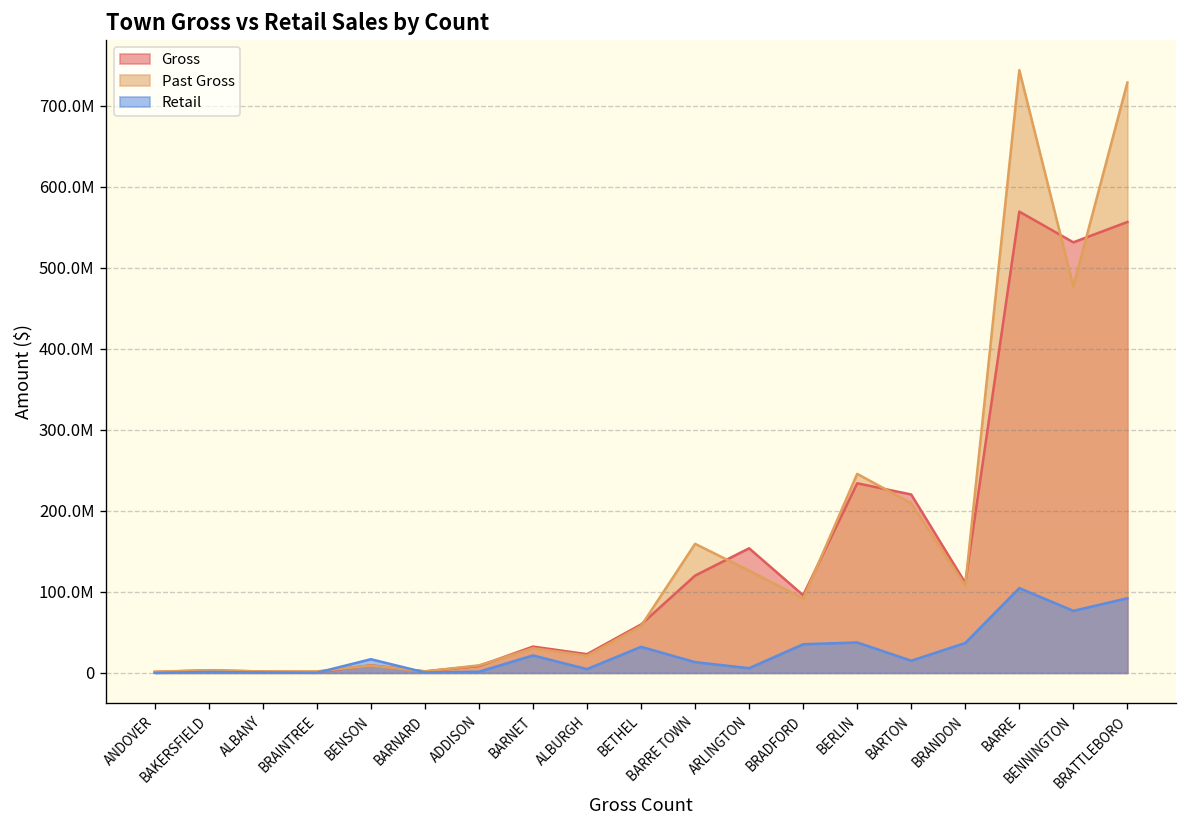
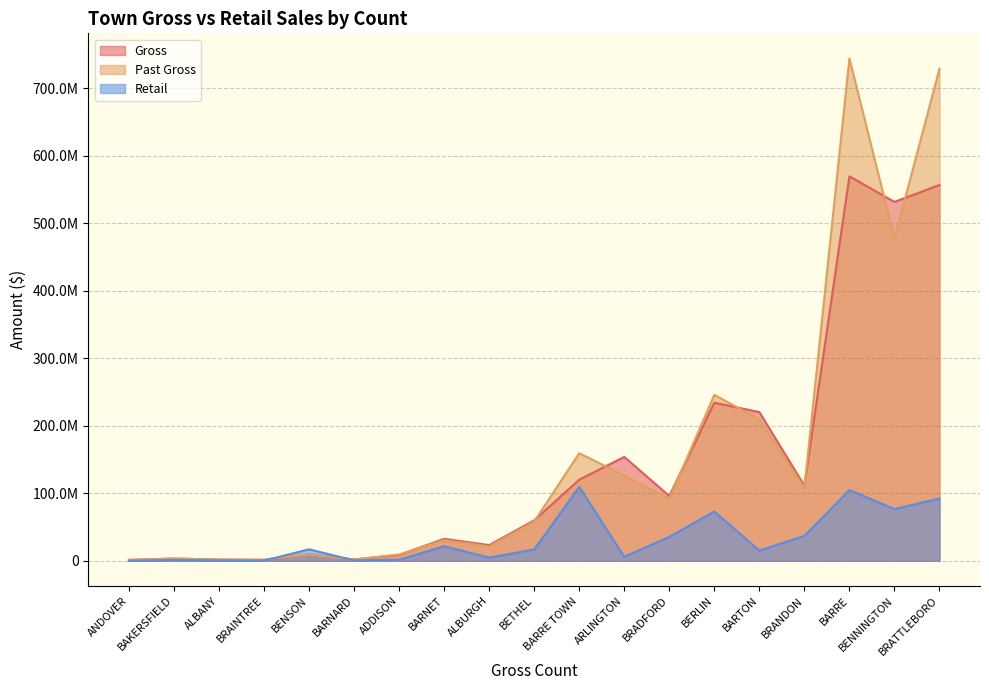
  {
    "Retail": {
      "BENSON": 20000000,
      "ADDISON": 0,
      "BARNET": 20000000,
      "ALBURGH": 0,
-     "BETHEL": 30000000,
-     "BARRE TOWN": 10000000,
+     "BETHEL": 20000000,
+     "BARRE TOWN": 110000000,
      "ARLINGTON": 10000000,
      "BRADFORD": 40000000,
-     "BERLIN": 40000000,
+     "BERLIN": 70000000,
      "BARTON": 20000000,
      "BRANDON": 40000000,
      "BARRE": 100000000,
      "BENNINGTON": 80000000,
      "BRATTLEBORO": 90000000
    }
  }
